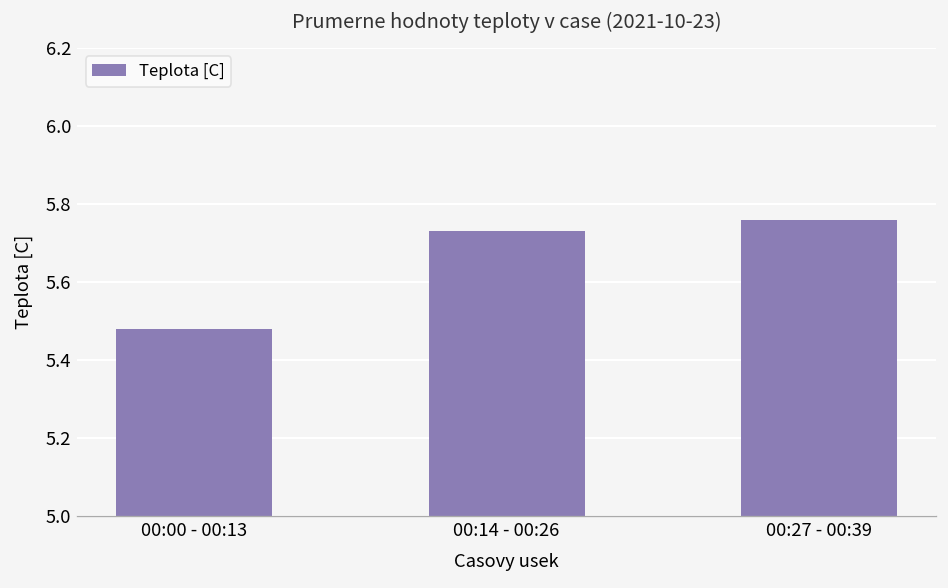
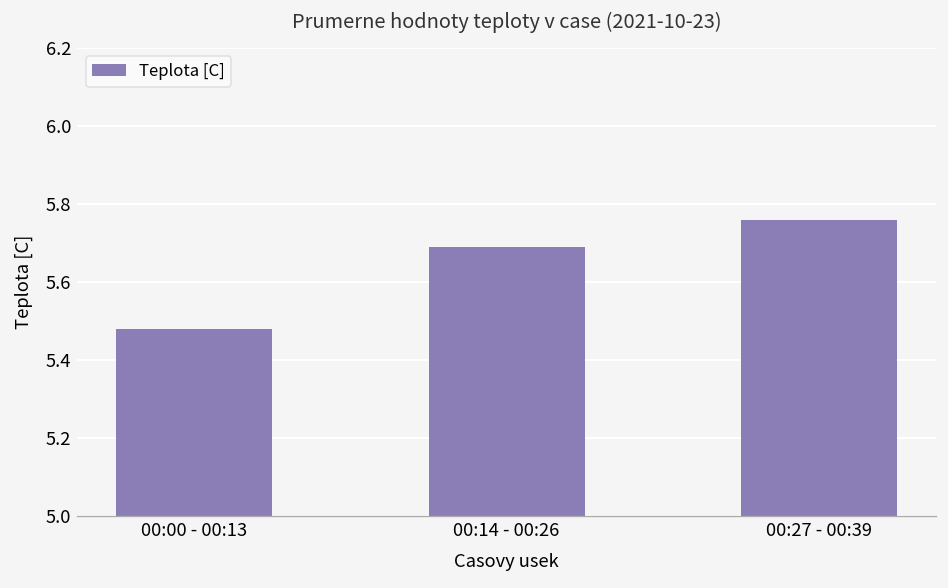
  {
    "00:00 - 00:13": 5.48,
-   "00:14 - 00:26": 5.73,
+   "00:14 - 00:26": 5.69,
    "00:27 - 00:39": 5.76
  }
